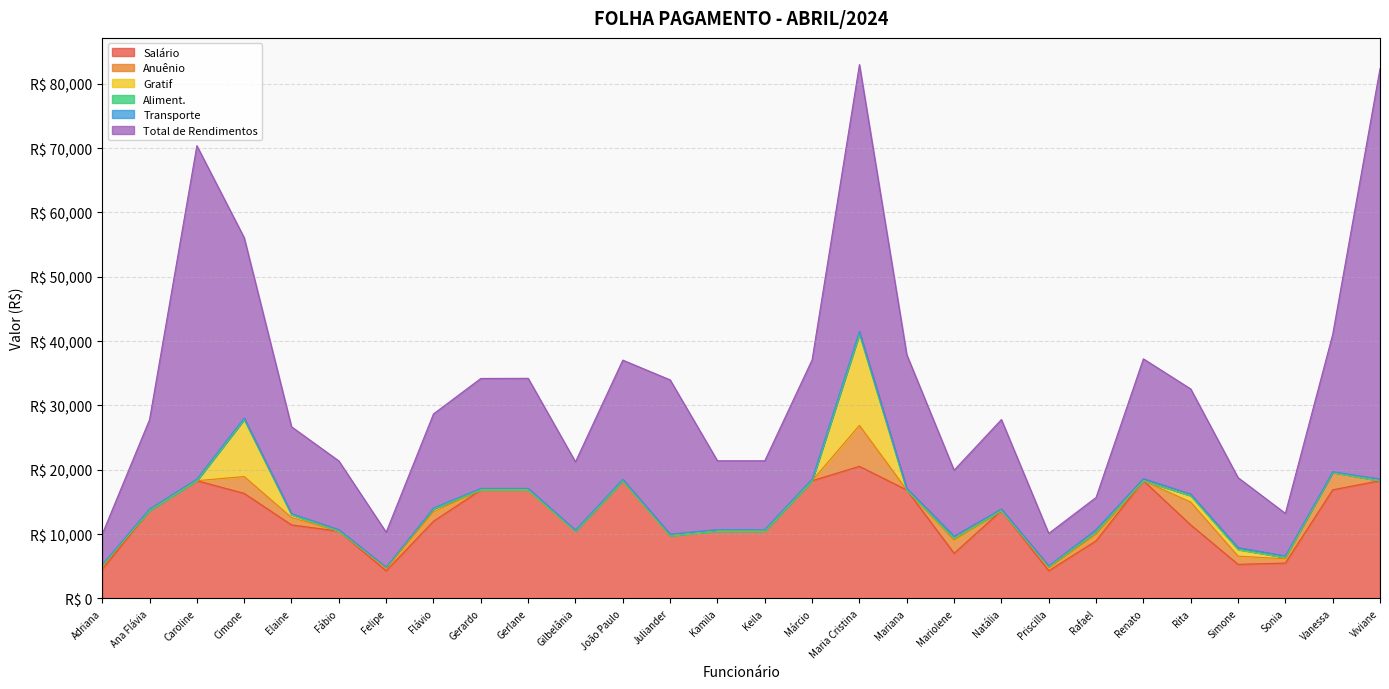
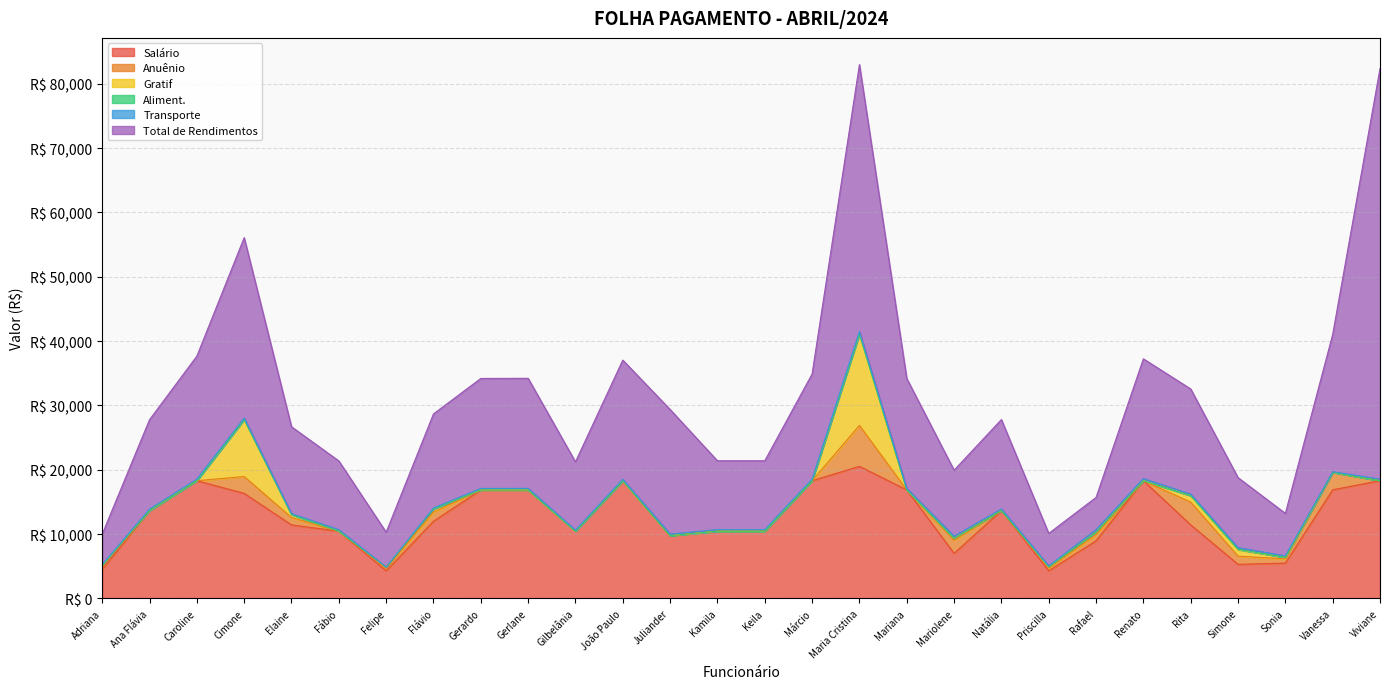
  {
    "Total de Rendimentos": {
      "Adriana": "R$ 5,000",
      "Ana Flávia": "R$ 14,000",
-     "Caroline": "R$ 52,000",
+     "Caroline": "R$ 19,000",
      "Cimone": "R$ 28,000",
      "Elaine": "R$ 14,000",
      "Fábio": "R$ 11,000",
      "Felipe": "R$ 5,000",
      "Flávio": "R$ 15,000",
      "Gerardo": "R$ 17,000",
      "Gerlane": "R$ 17,000",
      "Gilbelânia": "R$ 11,000",
      "João Paulo": "R$ 19,000",
-     "Juliander": "R$ 24,000",
+     "Juliander": "R$ 19,000",
      "Kamila": "R$ 11,000",
      "Keila": "R$ 11,000",
-     "Márcio": "R$ 19,000",
+     "Márcio": "R$ 16,000",
      "Maria Cristina": "R$ 41,000",
-     "Mariana": "R$ 21,000",
+     "Mariana": "R$ 17,000",
      "Mariolene": "R$ 10,000",
      "Natália": "R$ 14,000",
      "Priscilla": "R$ 5,000",
      "Rafael": "R$ 5,000",
      "Renato": "R$ 19,000",
      "Rita": "R$ 16,000",
      "Simone": "R$ 11,000",
      "Sonia": "R$ 7,000",
      "Vanessa": "R$ 21,000",
      "Viviane": "R$ 64,000"
    }
  }
